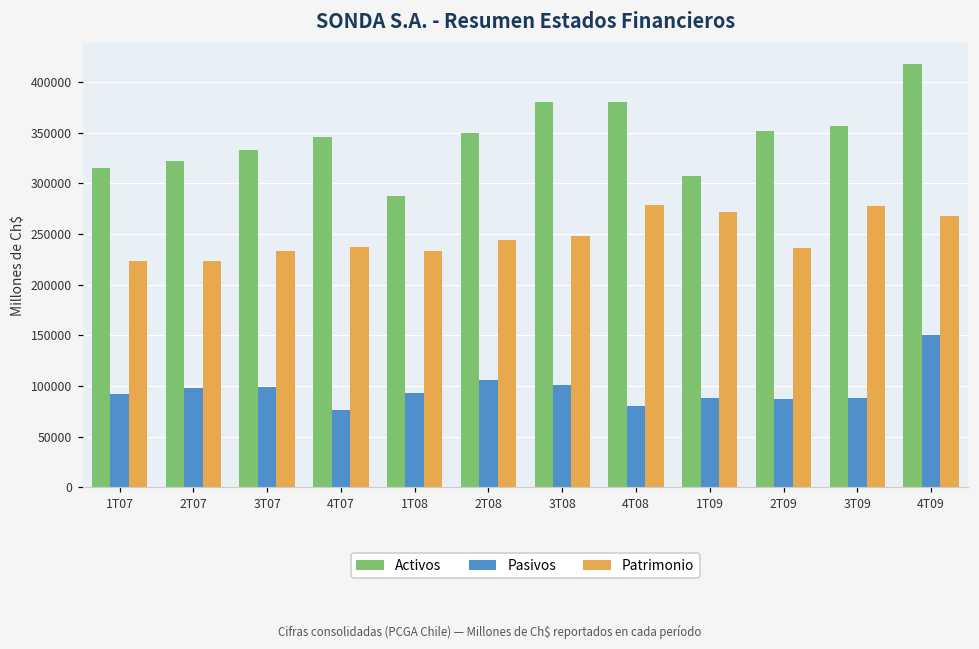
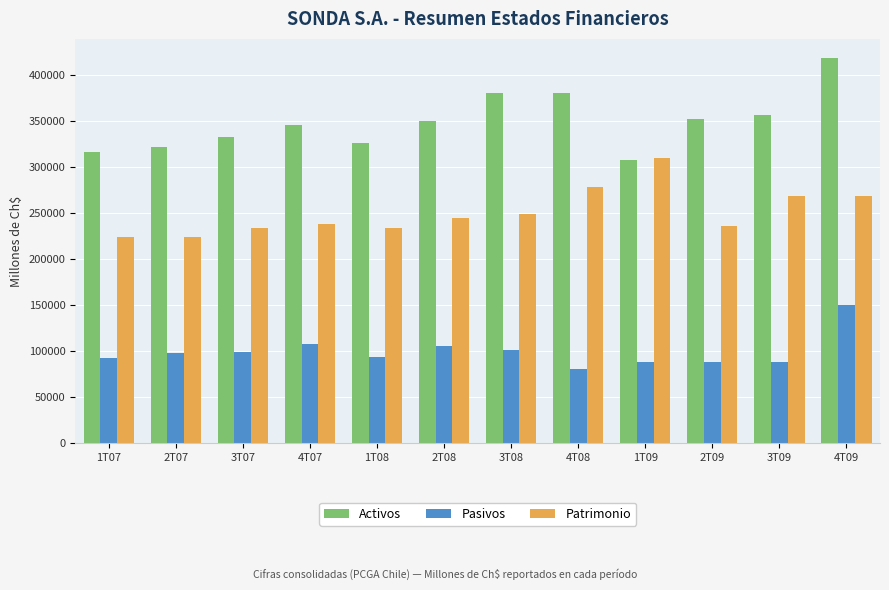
  {
    "Activos": {
      "1T07": 320000,
      "2T07": 320000,
      "3T07": 330000,
      "4T07": 350000,
-     "1T08": 290000,
+     "1T08": 330000,
      "2T08": 350000,
      "3T08": 380000,
      "4T08": 380000,
      "1T09": 310000,
      "2T09": 350000,
      "3T09": 360000,
      "4T09": 420000
    },
    "Pasivos": {
      "1T07": 90000,
      "2T07": 100000,
      "3T07": 100000,
-     "4T07": 80000,
+     "4T07": 110000,
      "1T08": 90000,
      "2T08": 110000,
      "3T08": 100000,
      "4T08": 80000,
      "1T09": 90000,
      "2T09": 90000,
      "3T09": 90000,
      "4T09": 150000
    },
    "Patrimonio": {
      "1T07": 220000,
      "2T07": 220000,
      "3T07": 230000,
      "4T07": 240000,
      "1T08": 230000,
      "2T08": 240000,
      "3T08": 250000,
      "4T08": 280000,
-     "1T09": 270000,
+     "1T09": 310000,
      "2T09": 240000,
-     "3T09": 280000,
+     "3T09": 270000,
      "4T09": 270000
    }
  }
